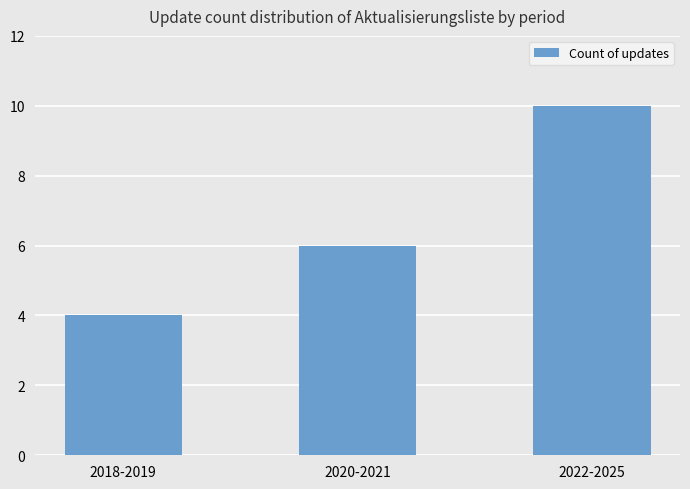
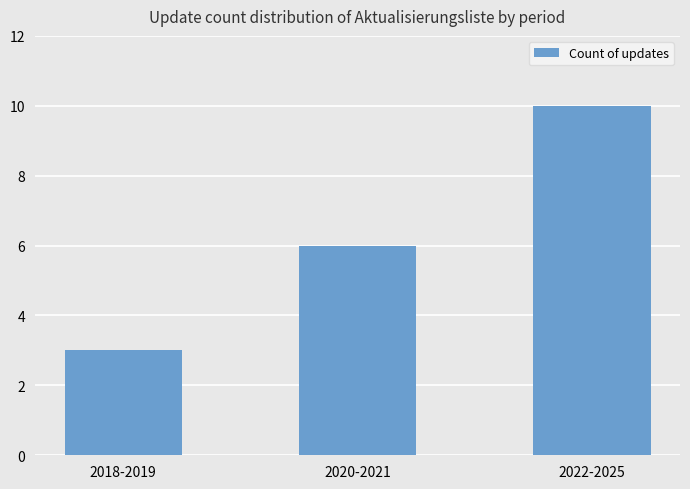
  {
-   "2018-2019": 4,
+   "2018-2019": 3,
    "2020-2021": 6,
    "2022-2025": 10
  }
